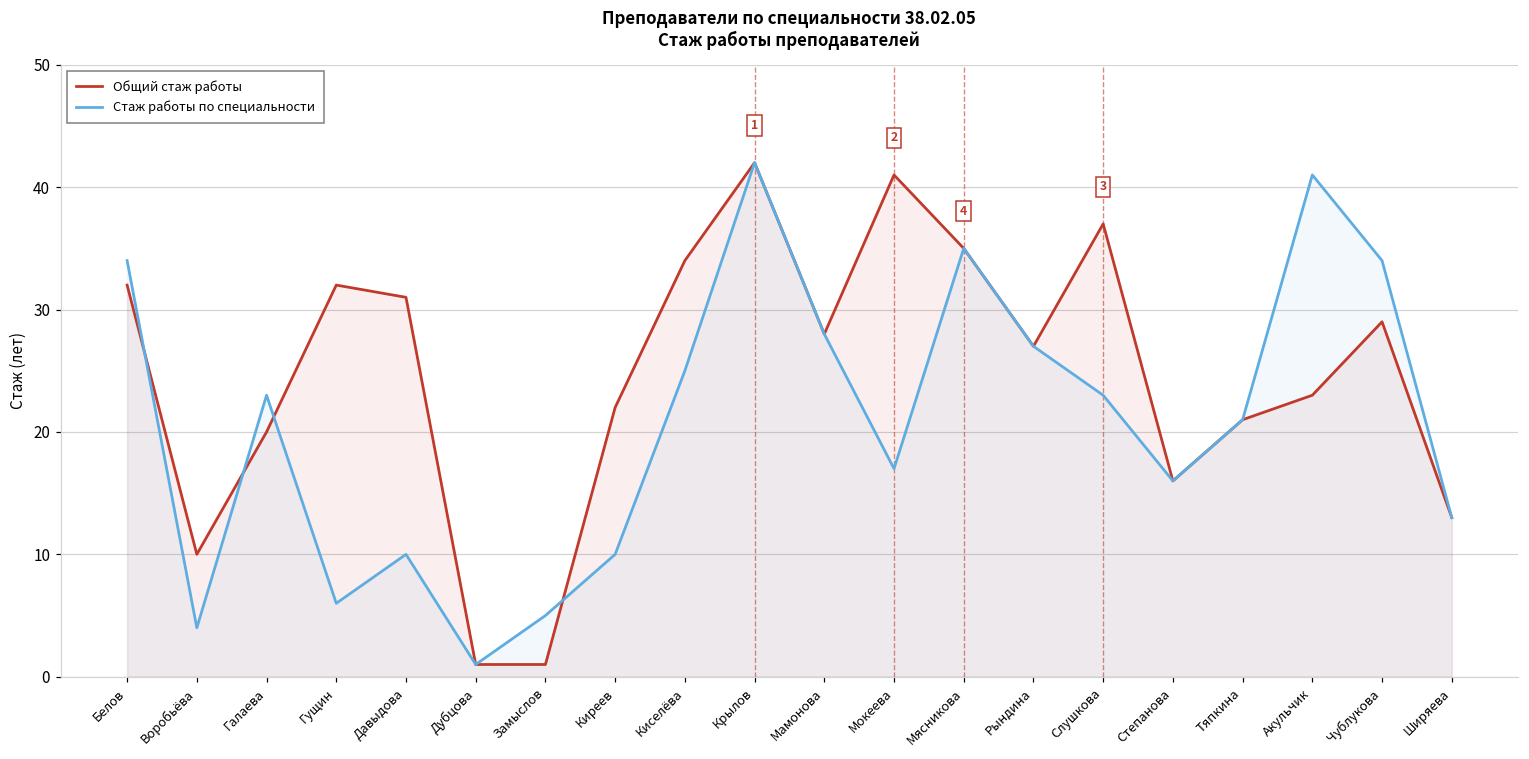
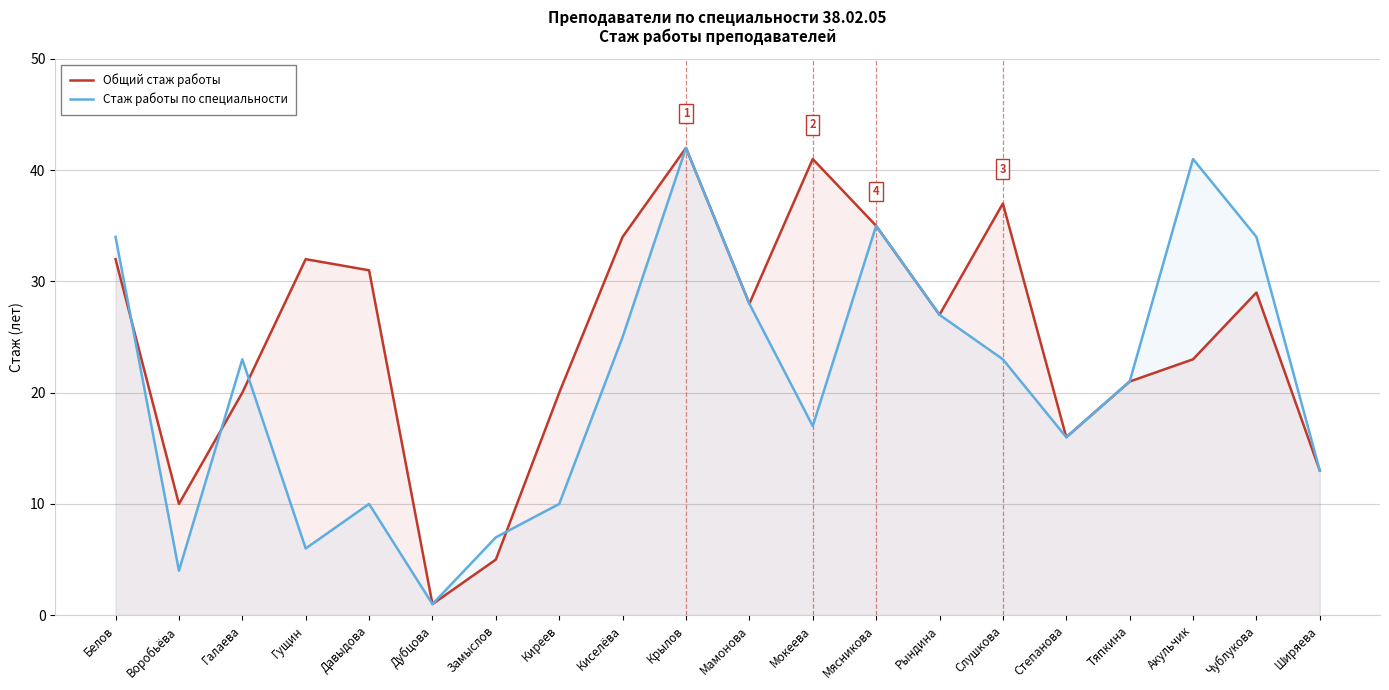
  {
    "Общий стаж работы": {
      "Белов": 32,
      "Воробьёва": 10,
      "Галаева": 20,
      "Гущин": 32,
      "Давыдова": 31,
-     "Замыслов": 1,
-     "Киреев": 22,
+     "Замыслов": 5,
+     "Киреев": 20,
      "Киселёва": 34,
      "Мокеева": 41,
      "Слушкова": 37,
      "Акульчик": 23,
      "Чублукова": 29
    },
    "Стаж работы по специальности": {
      "Белов": 34,
      "Воробьёва": 4,
      "Галаева": 23,
      "Гущин": 6,
      "Давыдова": 10,
-     "Замыслов": 5,
+     "Замыслов": 7,
      "Киреев": 10,
      "Киселёва": 25,
      "Мокеева": 17,
      "Слушкова": 23,
      "Акульчик": 41,
      "Чублукова": 34
    }
  }
